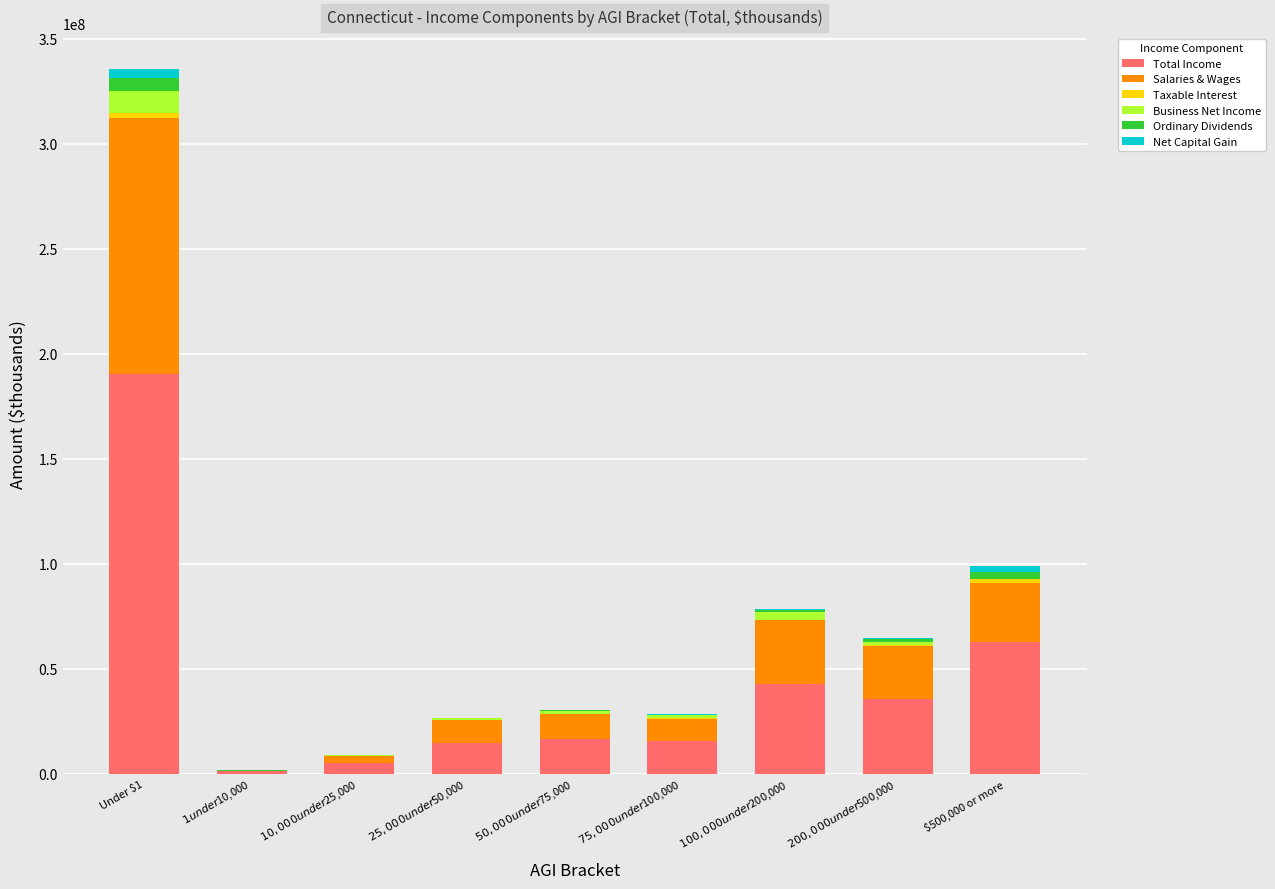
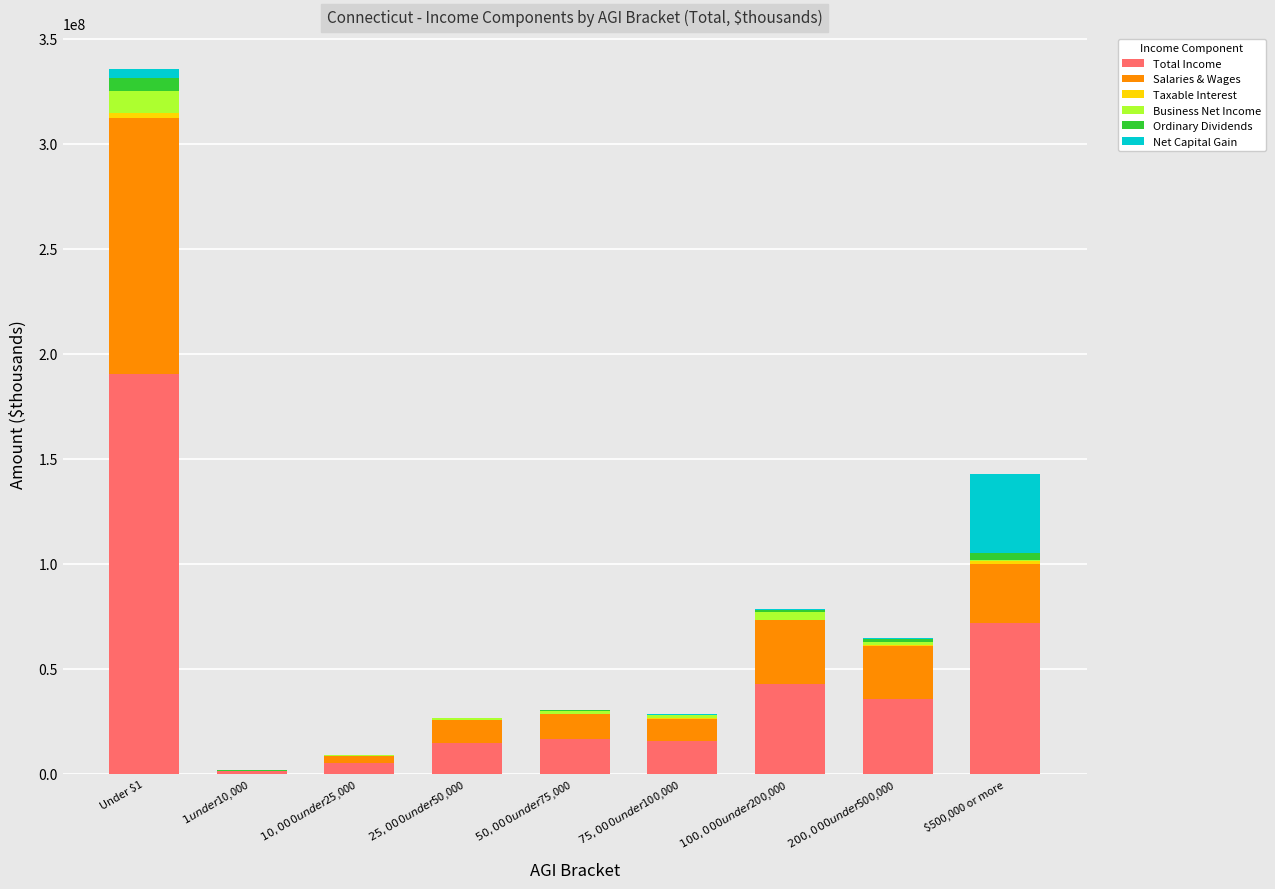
  {
    "Total Income": {
      "Under $1": 190000000,
-     "$500,000 or more": 63000000
+     "$500,000 or more": 72000000
    },
    "Salaries & Wages": {
      "Under $1": 122000000,
      "$500,000 or more": 28000000
    },
    "Taxable Interest": {
      "Under $1": 2000000,
      "$500,000 or more": 1000000
    },
    "Business Net Income": {
      "Under $1": 10000000
    },
    "Ordinary Dividends": {
      "Under $1": 6000000,
      "$500,000 or more": 3000000
    },
    "Net Capital Gain": {
      "Under $1": 5000000,
-     "$500,000 or more": 3000000
+     "$500,000 or more": 38000000
    }
  }
